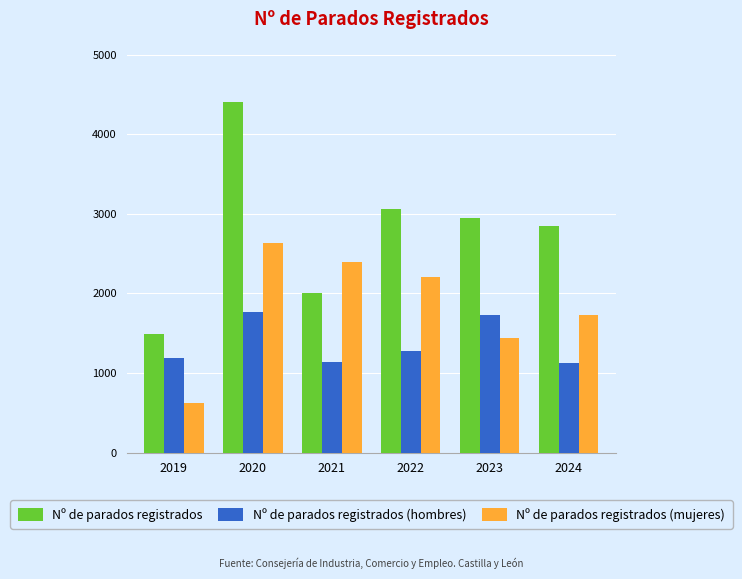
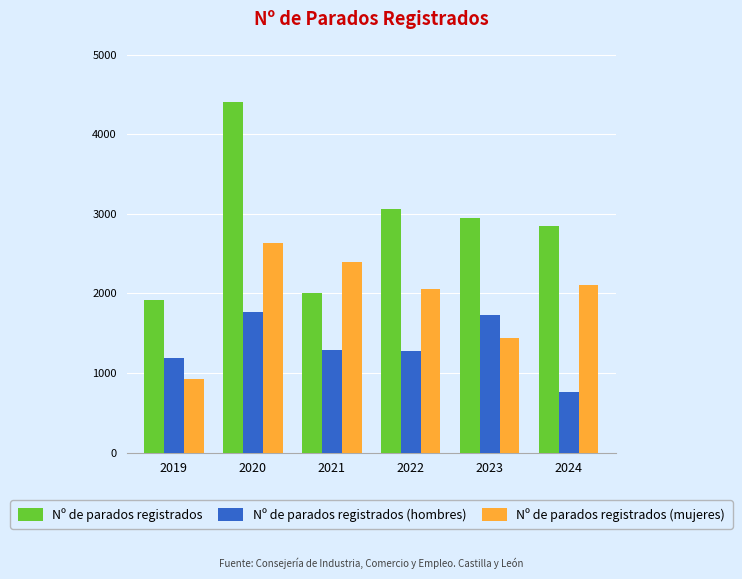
  {
    "Nº de parados registrados": {
-     "2019": 1500,
+     "2019": 1900,
      "2020": 4400,
      "2021": 2000,
      "2022": 3100,
      "2023": 2900,
      "2024": 2900
    },
    "Nº de parados registrados (hombres)": {
      "2019": 1200,
      "2020": 1800,
-     "2021": 1100,
+     "2021": 1300,
      "2022": 1300,
      "2023": 1700,
-     "2024": 1100
+     "2024": 800
    },
    "Nº de parados registrados (mujeres)": {
-     "2019": 600,
+     "2019": 900,
      "2020": 2600,
      "2021": 2400,
-     "2022": 2200,
+     "2022": 2100,
      "2023": 1400,
-     "2024": 1700
+     "2024": 2100
    }
  }
